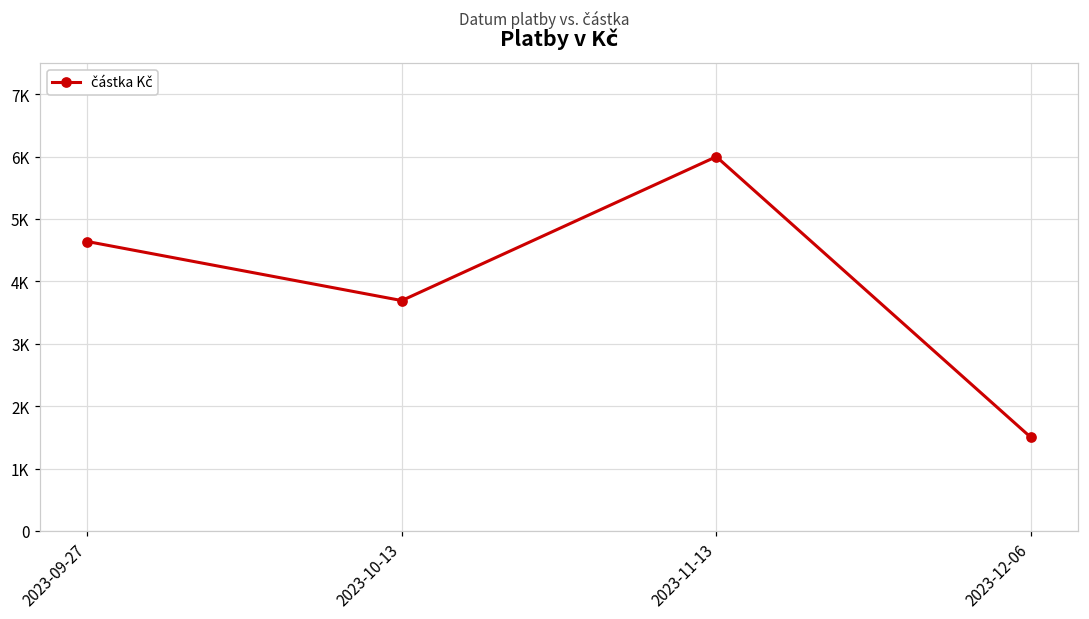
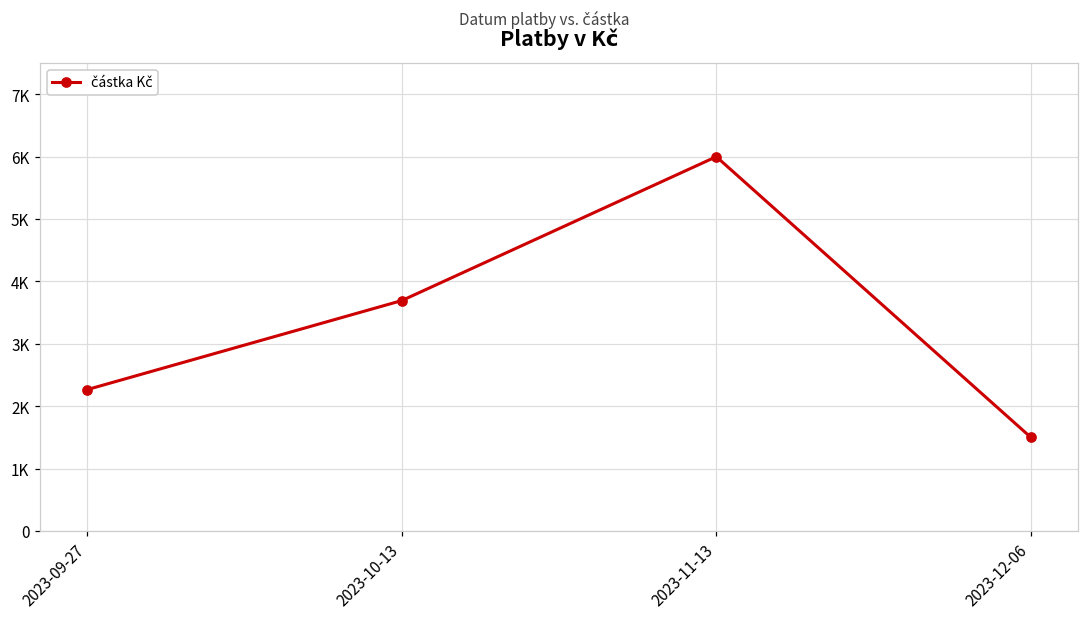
  {
-   "2023-09-27": 4600,
+   "2023-09-27": 2300,
    "2023-10-13": 3700,
    "2023-11-13": 6000,
    "2023-12-06": 1500
  }
